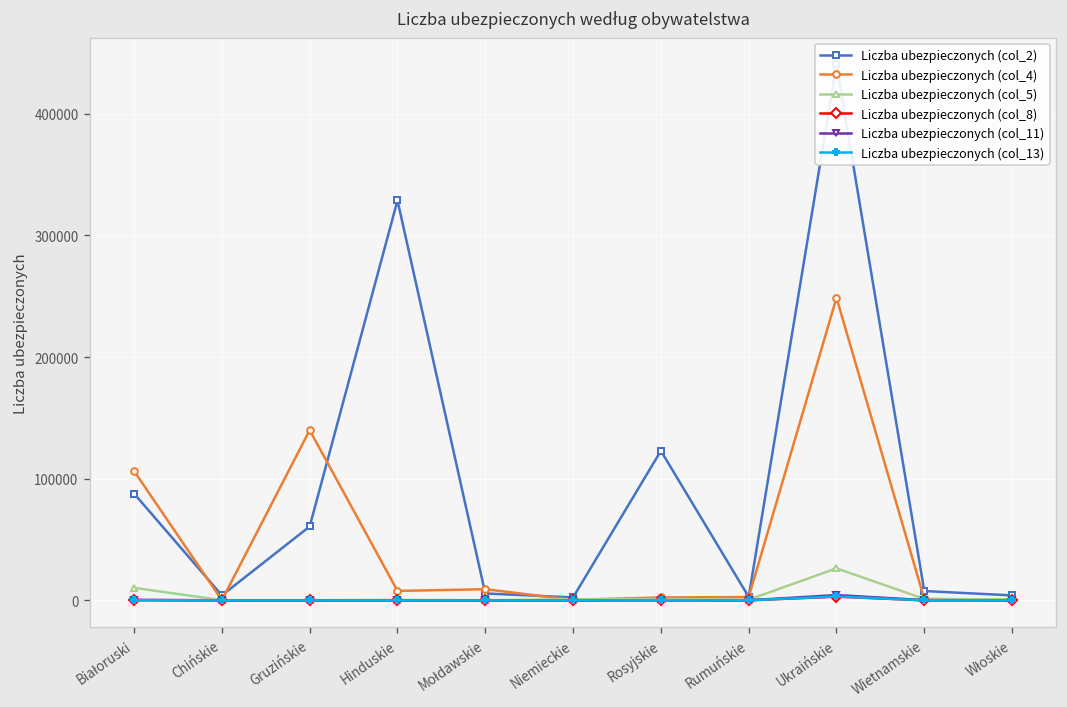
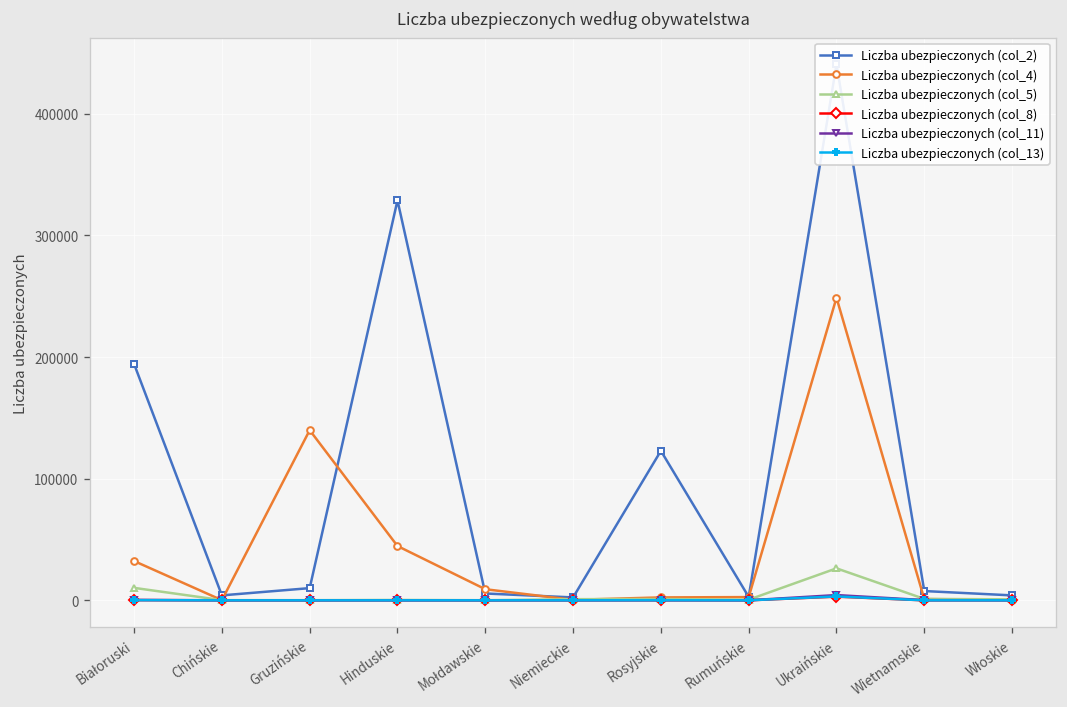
  {
    "Liczba ubezpieczonych (col_2)": {
-     "Białoruski": 88000,
+     "Białoruski": 194000,
      "Chińskie": 4000,
-     "Gruzińskie": 61000,
+     "Gruzińskie": 10000,
      "Hinduskie": 329000,
      "Mołdawskie": 6000,
      "Rosyjskie": 123000,
      "Wietnamskie": 8000,
      "Włoskie": 4000
    },
    "Liczba ubezpieczonych (col_4)": {
-     "Białoruski": 106000,
+     "Białoruski": 32000,
      "Gruzińskie": 140000,
-     "Hinduskie": 8000,
+     "Hinduskie": 45000,
      "Mołdawskie": 9000,
      "Ukraińskie": 249000
    },
    "Liczba ubezpieczonych (col_5)": {
      "Białoruski": 10000,
      "Ukraińskie": 26000
    }
  }
